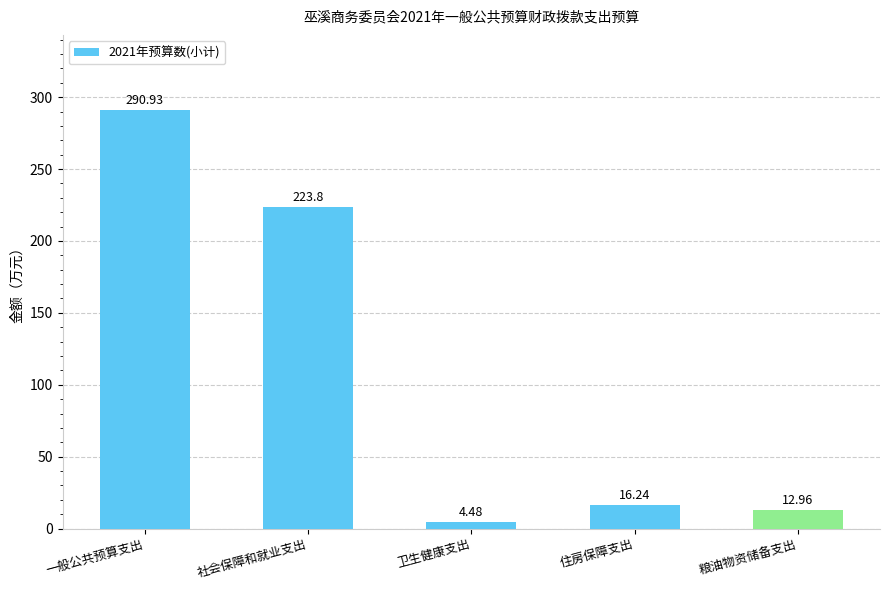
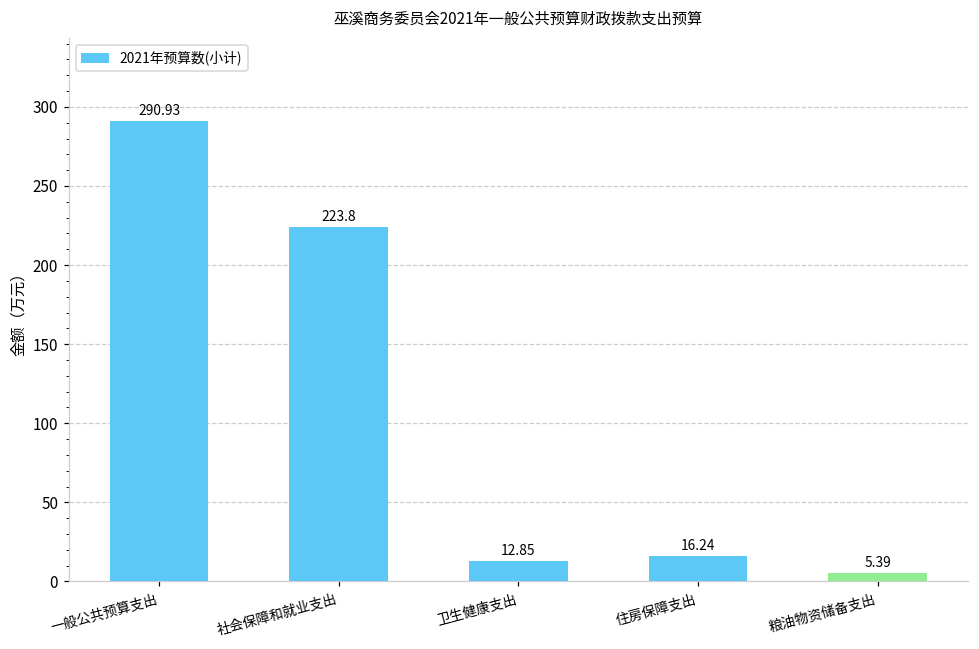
  {
    "一般公共预算支出": 290.93,
    "社会保障和就业支出": 223.8,
-   "卫生健康支出": 4.48,
+   "卫生健康支出": 12.85,
    "住房保障支出": 16.24,
-   "粮油物资储备支出": 12.96
+   "粮油物资储备支出": 5.39
  }
